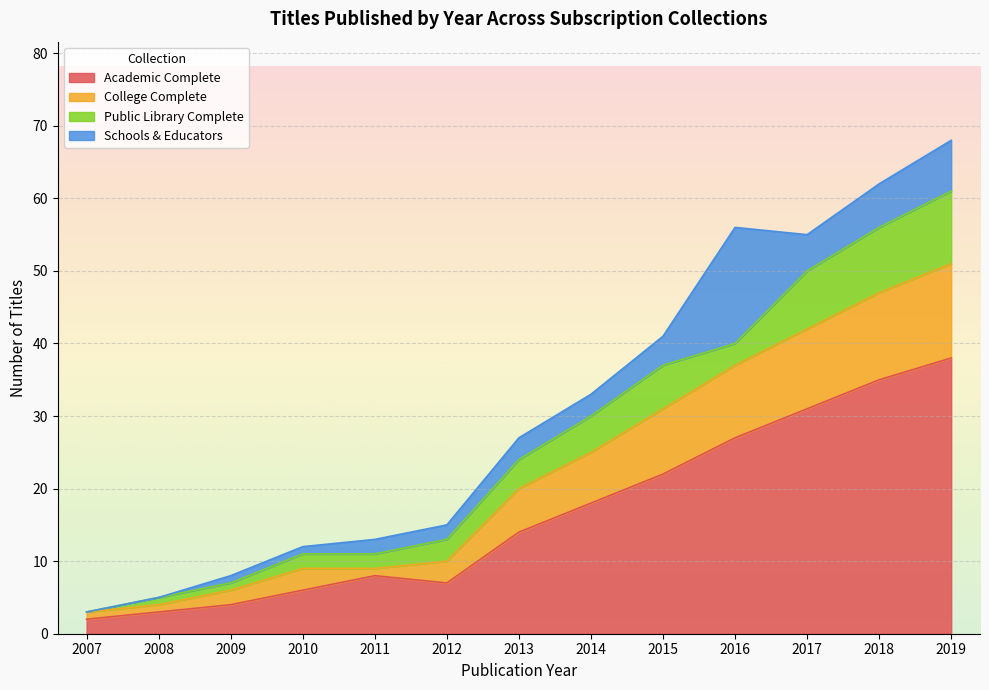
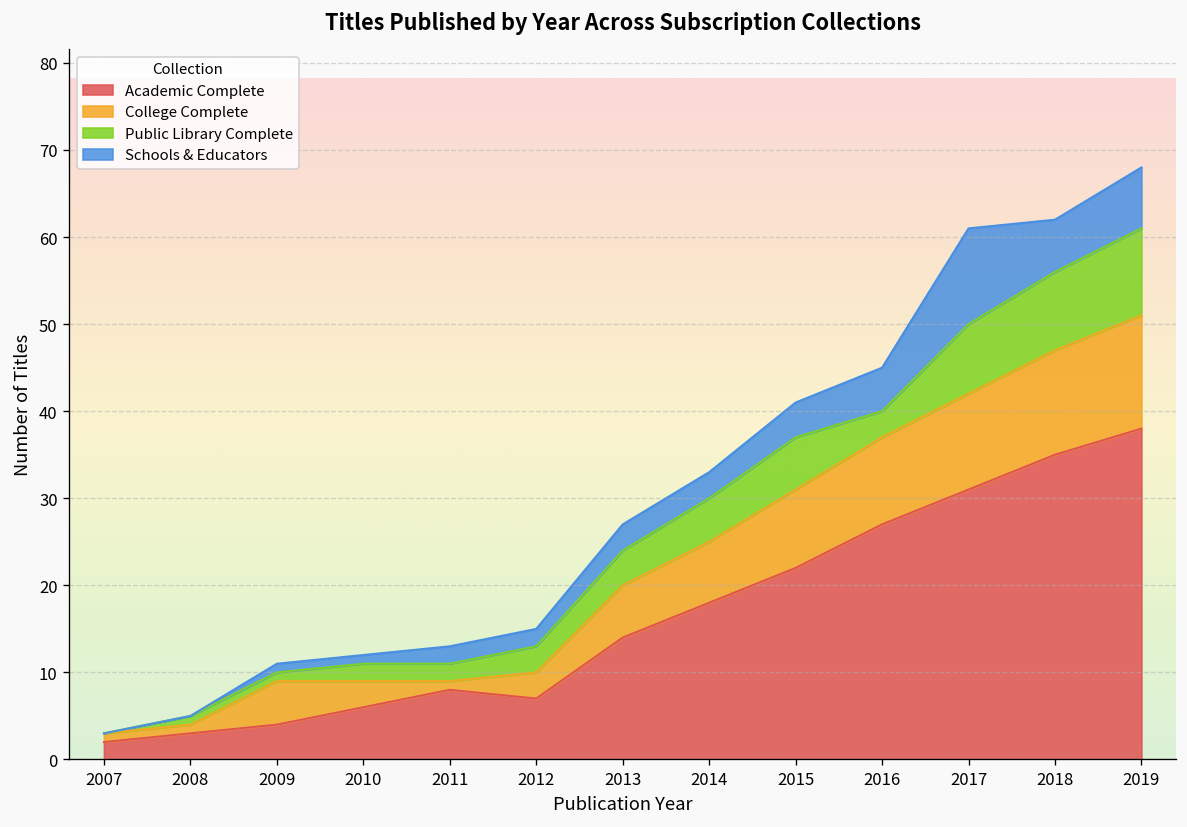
  {
    "Academic Complete": {
      "2007": 2,
      "2008": 3,
      "2009": 4,
      "2010": 6,
      "2011": 8,
      "2012": 7,
      "2013": 14,
      "2014": 18,
      "2015": 22,
      "2016": 27,
      "2017": 31,
      "2018": 35,
      "2019": 38
    },
    "College Complete": {
      "2008": 1,
-     "2009": 2,
+     "2009": 5,
      "2010": 3,
      "2011": 1,
      "2012": 3,
      "2013": 6,
      "2014": 7,
      "2015": 9,
      "2016": 10,
      "2017": 11,
      "2018": 12,
      "2019": 13
    },
    "Public Library Complete": {
      "2009": 1,
      "2010": 2,
      "2011": 2,
      "2012": 3,
      "2013": 4,
      "2014": 5,
      "2015": 6,
      "2016": 3,
      "2017": 8,
      "2018": 9,
      "2019": 10
    },
    "Schools & Educators": {
      "2009": 1,
      "2010": 1,
      "2011": 2,
      "2012": 2,
      "2013": 3,
      "2014": 3,
      "2015": 4,
-     "2016": 16,
-     "2017": 5,
+     "2016": 5,
+     "2017": 11,
      "2018": 6,
      "2019": 7
    }
  }
